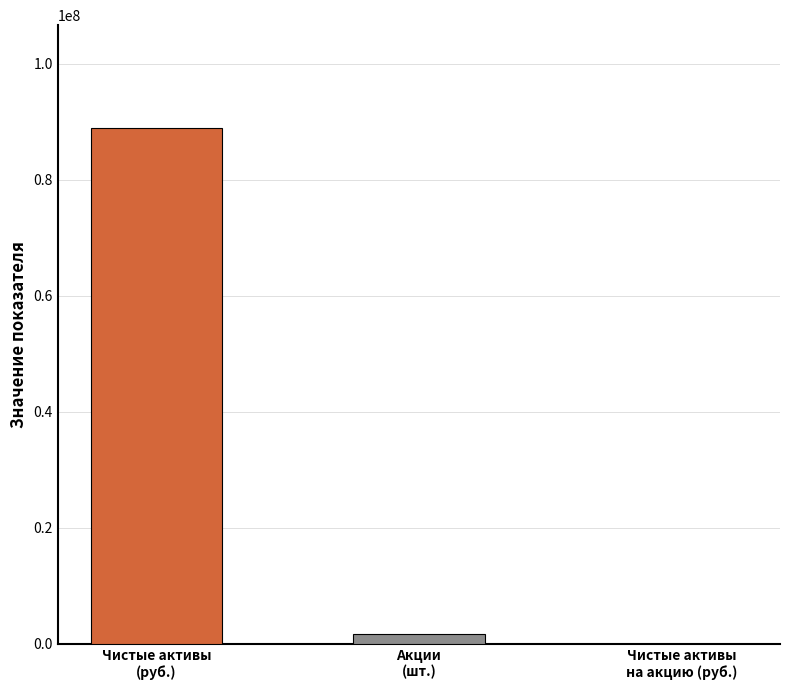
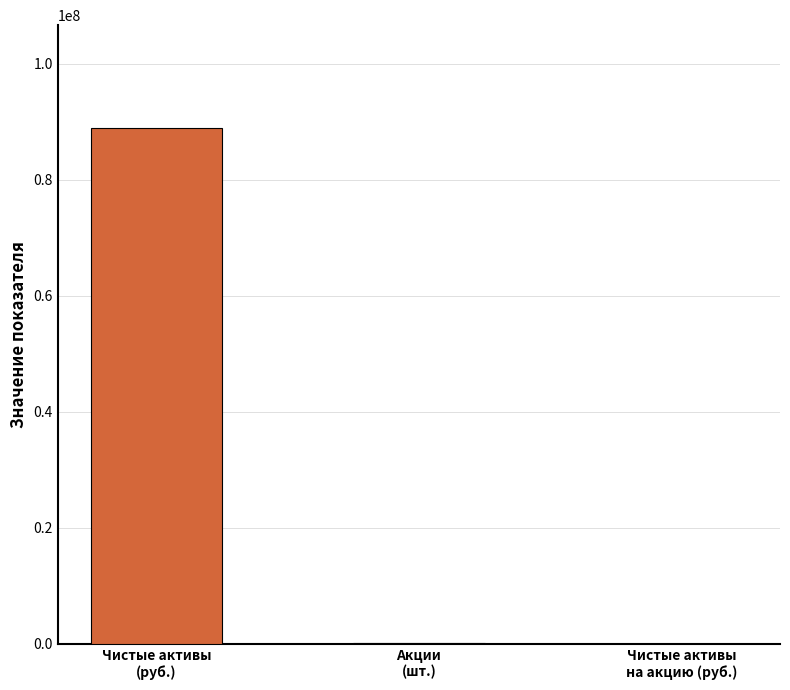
  {
    "Чистые активы (руб.)": 89000000,
-   "Акции (шт.)": 2000000
+   "Акции (шт.)": 0
  }
